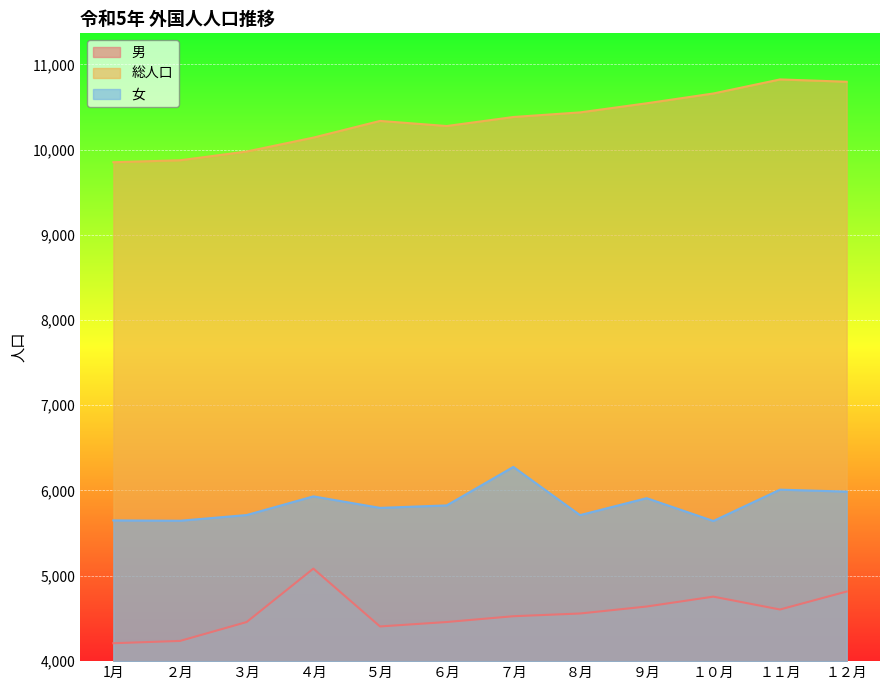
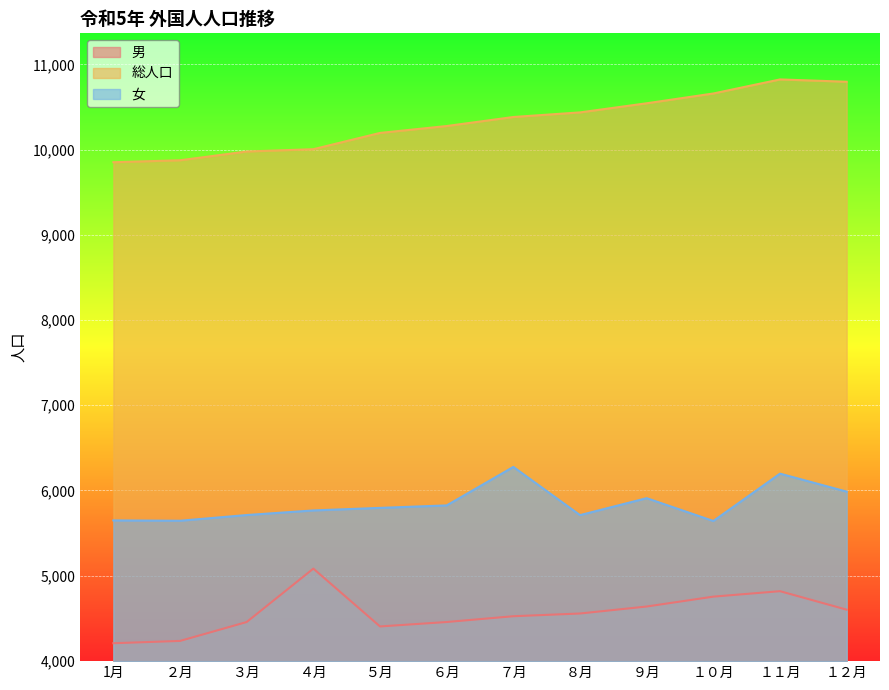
  {
    "男": {
      "1月": "4,200",
      "２月": "4,200",
      "３月": "4,500",
      "４月": "5,100",
      "５月": "4,400",
      "６月": "4,500",
      "７月": "4,500",
      "８月": "4,600",
      "９月": "4,600",
      "１０月": "4,800",
-     "１１月": "4,600",
-     "１２月": "4,800"
+     "１１月": "4,800",
+     "１２月": "4,600"
    },
    "総人口": {
      "1月": "9,900",
      "２月": "9,900",
      "３月": "10,000",
-     "４月": "10,100",
-     "５月": "10,300",
+     "４月": "10,000",
+     "５月": "10,200",
      "６月": "10,300",
      "７月": "10,400",
      "８月": "10,400",
      "９月": "10,500",
      "１０月": "10,700",
      "１１月": "10,800",
      "１２月": "10,800"
    },
    "女": {
      "1月": "5,600",
      "２月": "5,600",
      "３月": "5,700",
-     "４月": "5,900",
+     "４月": "5,800",
      "５月": "5,800",
      "６月": "5,800",
      "７月": "6,300",
      "８月": "5,700",
      "９月": "5,900",
      "１０月": "5,600",
-     "１１月": "6,000",
+     "１１月": "6,200",
      "１２月": "6,000"
    }
  }
